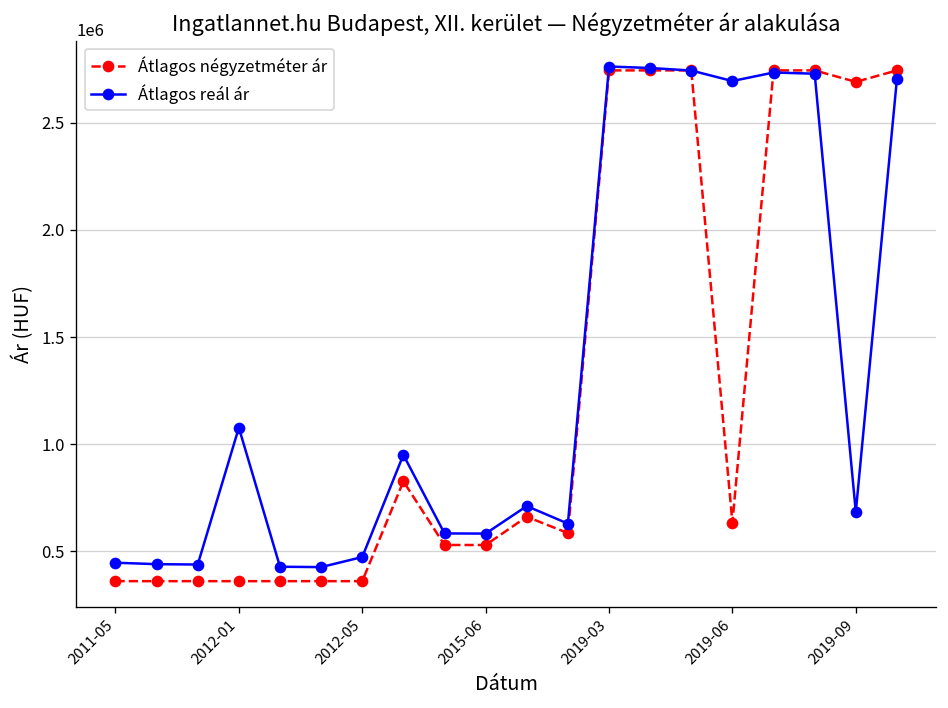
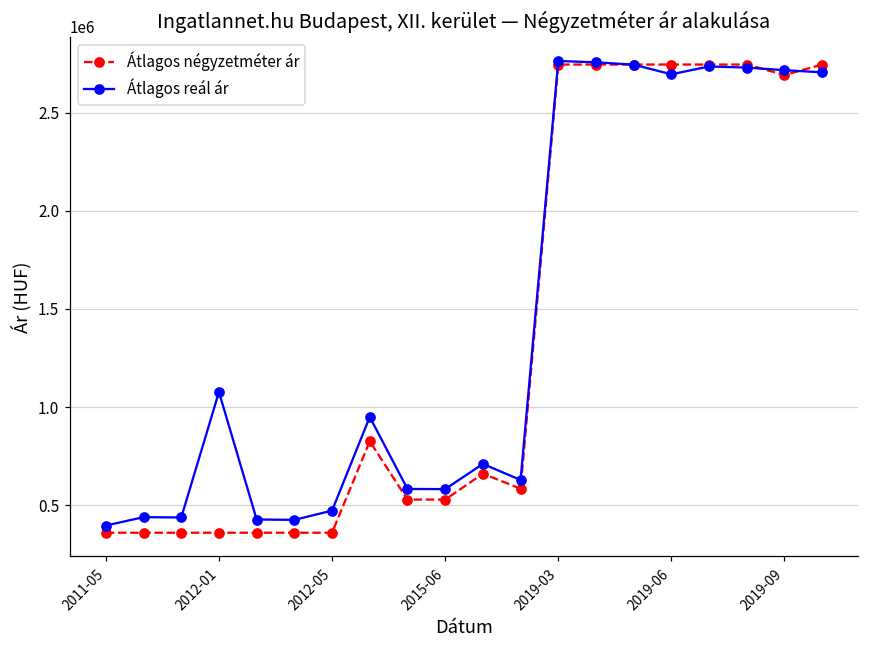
  {
    "Átlagos négyzetméter ár": {
      "2011-05": 360000,
      "2012-01": 360000,
      "2012-05": 360000,
      "2015-06": 530000,
      "2019-03": 2750000,
-     "2019-06": 630000,
+     "2019-06": 2750000,
      "2019-09": 2690000
    },
    "Átlagos reál ár": {
-     "2011-05": 450000,
+     "2011-05": 400000,
      "2012-01": 1080000,
      "2012-05": 470000,
      "2015-06": 580000,
      "2019-03": 2760000,
      "2019-06": 2700000,
-     "2019-09": 680000
+     "2019-09": 2720000
    }
  }
